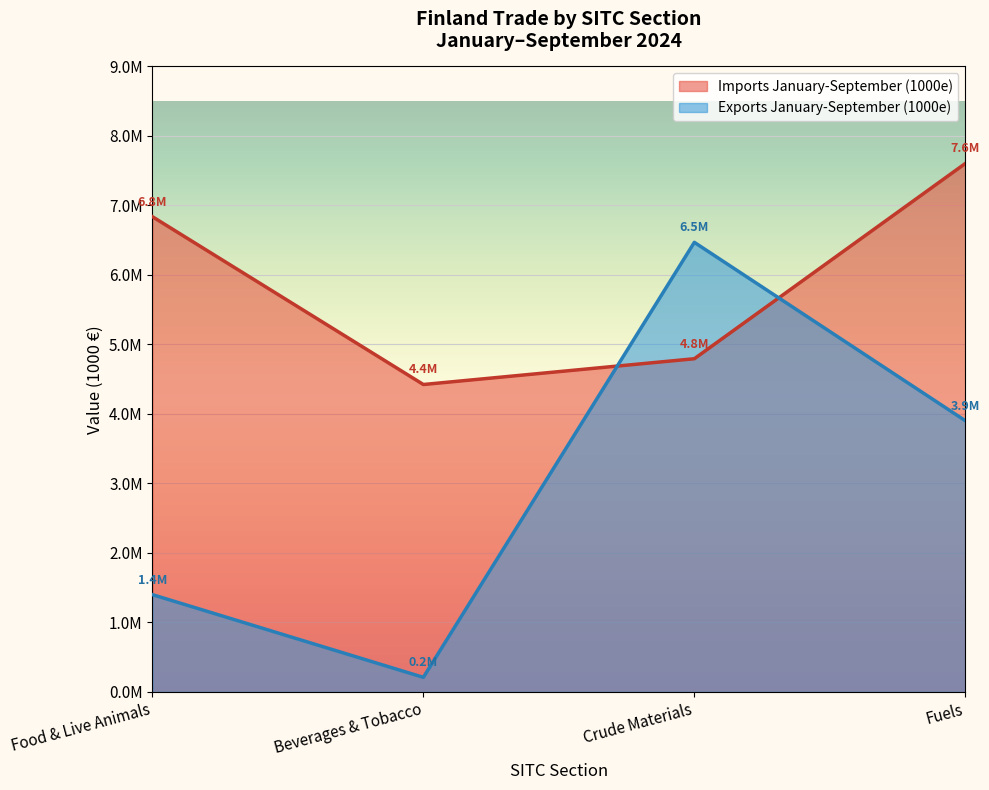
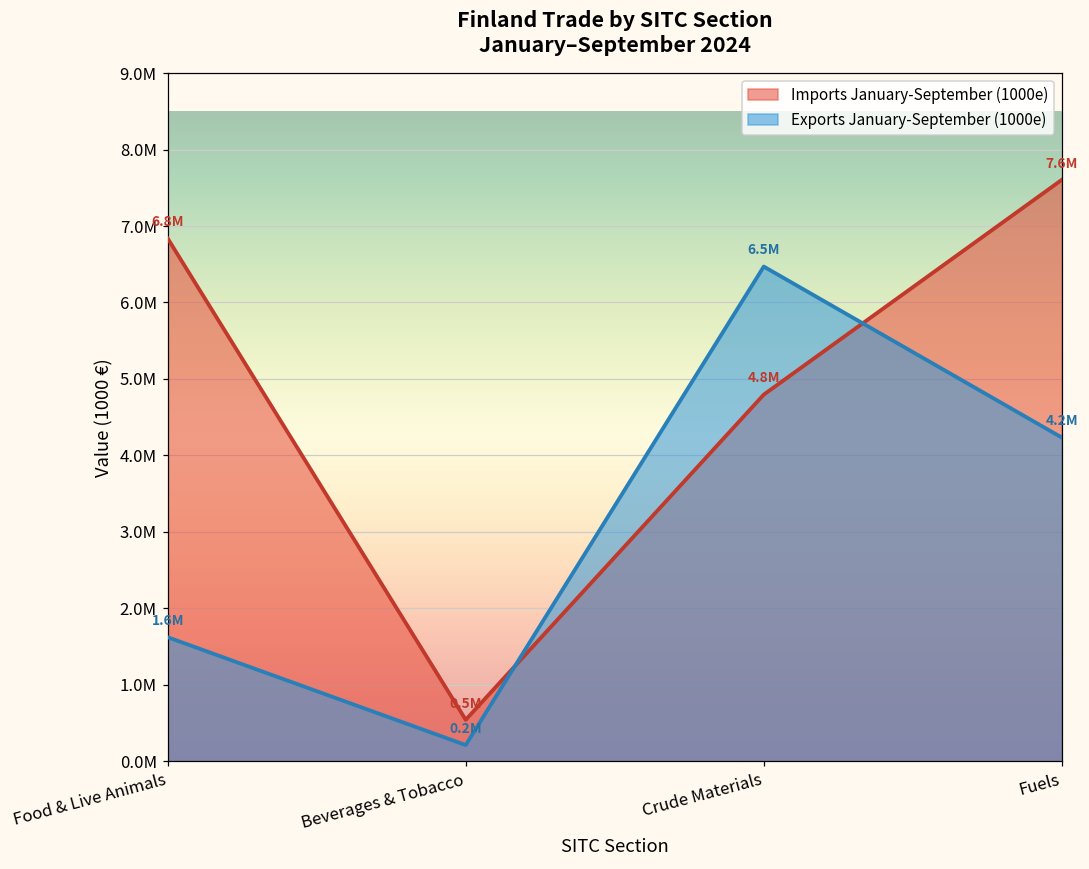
  {
    "Imports January-September (1000e)": {
      "Food & Live Animals": "6.8M",
-     "Beverages & Tobacco": "4.4M",
+     "Beverages & Tobacco": "0.5M",
      "Crude Materials": "4.8M",
      "Fuels": "7.6M"
    },
    "Exports January-September (1000e)": {
-     "Food & Live Animals": "1.4M",
+     "Food & Live Animals": "1.6M",
      "Crude Materials": "6.5M",
-     "Fuels": "3.9M"
+     "Fuels": "4.2M"
    }
  }
